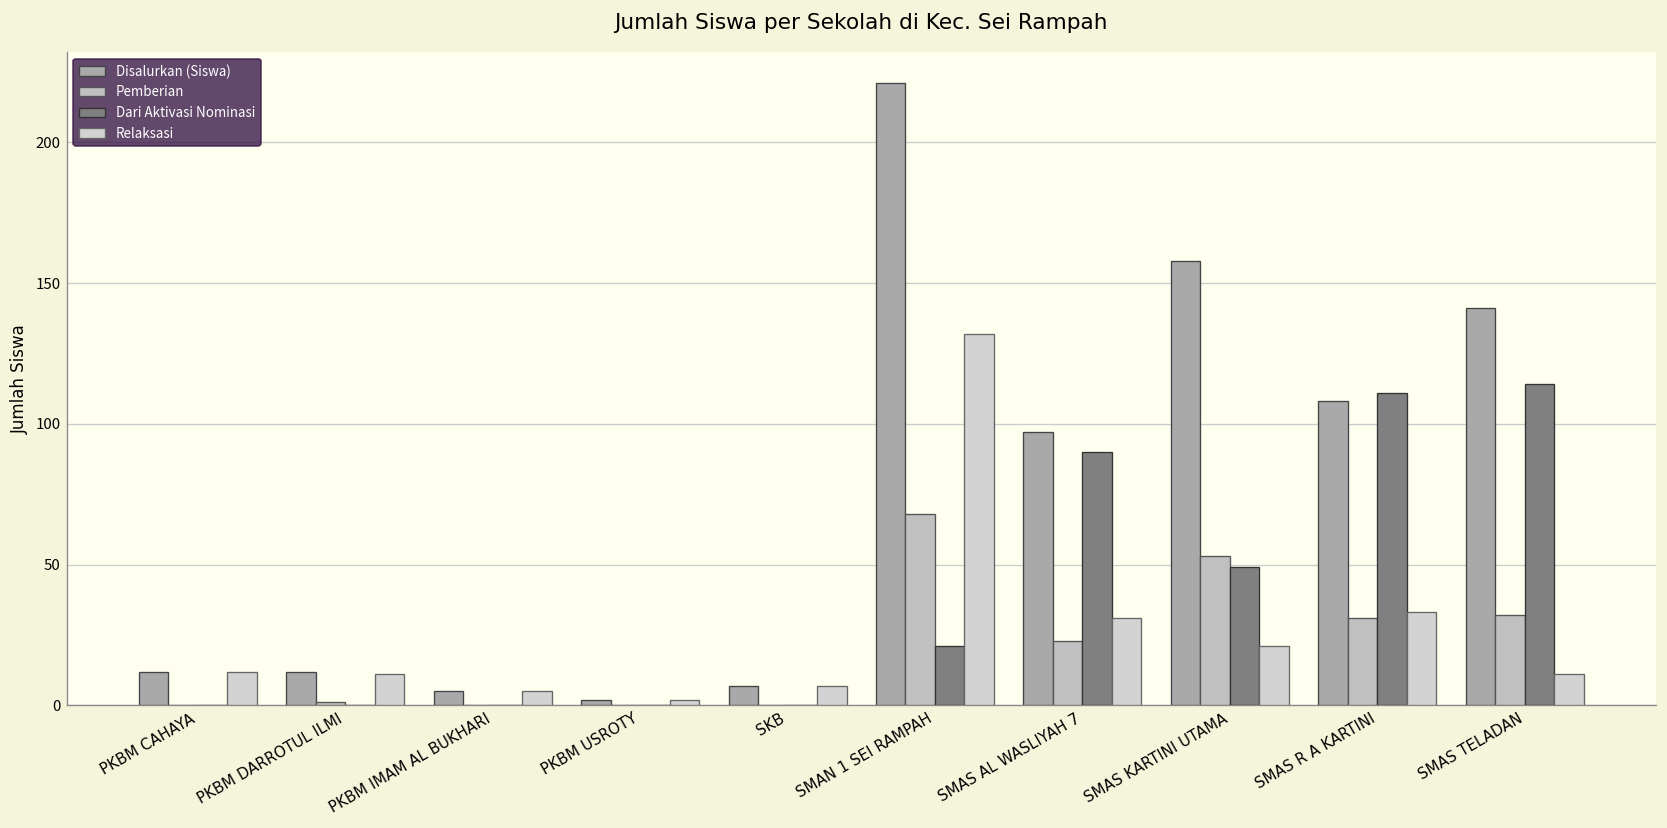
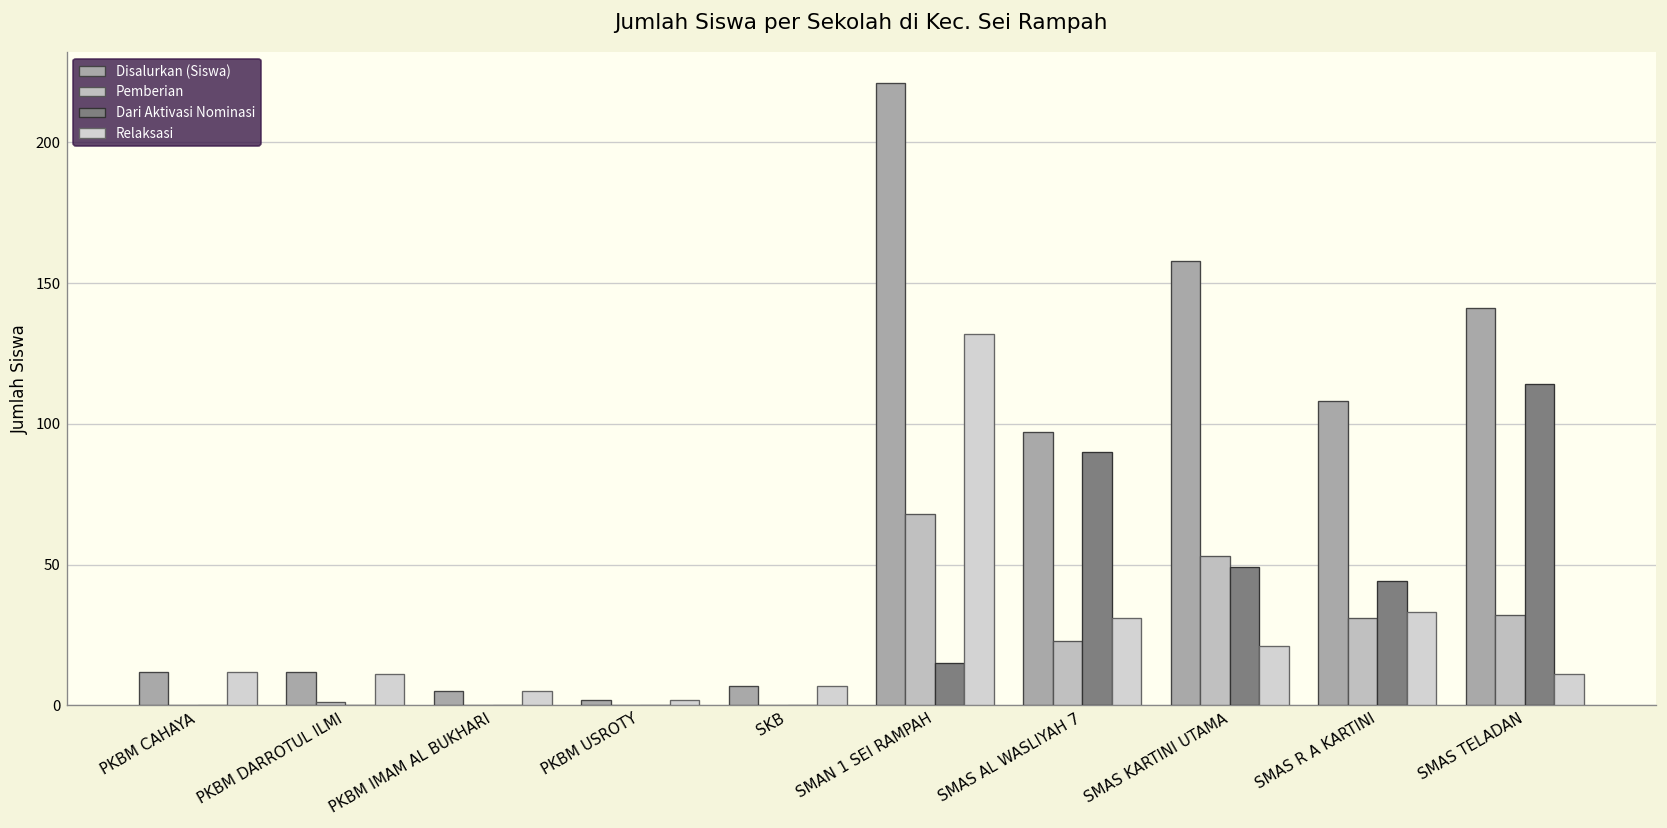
  {
    "Dari Aktivasi Nominasi": {
      "PKBM CAHAYA": 0,
      "PKBM DARROTUL ILMI": 0,
      "PKBM IMAM AL BUKHARI": 0,
      "PKBM USROTY": 0,
      "SKB": 0,
-     "SMAN 1 SEI RAMPAH": 21,
+     "SMAN 1 SEI RAMPAH": 15,
      "SMAS AL WASLIYAH 7": 90,
      "SMAS KARTINI UTAMA": 49,
-     "SMAS R A KARTINI": 111,
+     "SMAS R A KARTINI": 44,
      "SMAS TELADAN": 114
    }
  }
